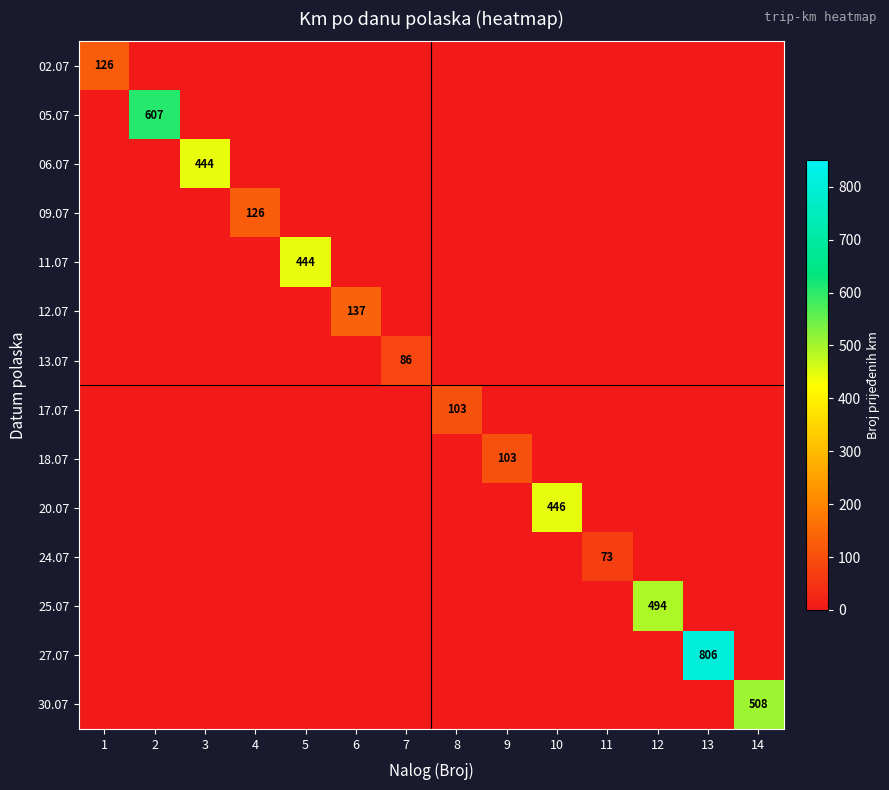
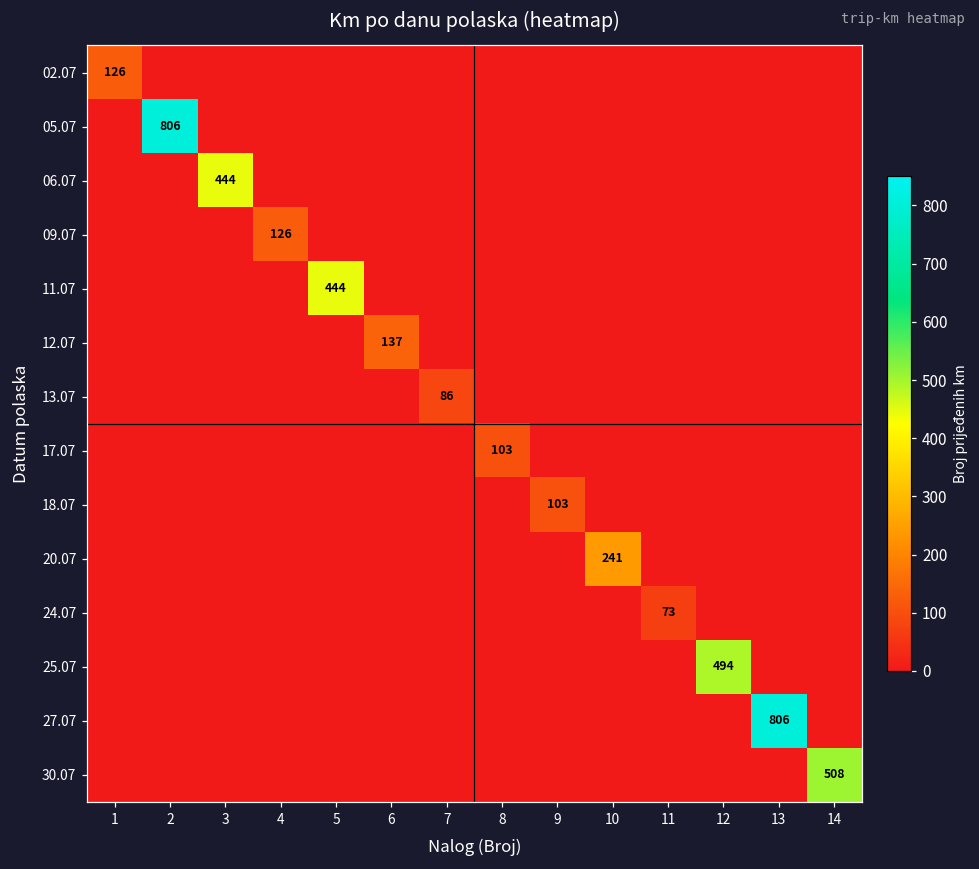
  {
    "02.07": {
      "1": 126
    },
    "05.07": {
-     "2": 607
+     "2": 806
    },
    "06.07": {
      "3": 444
    },
    "09.07": {
      "4": 126
    },
    "11.07": {
      "5": 444
    },
    "12.07": {
      "6": 137
    },
    "13.07": {
      "7": 86
    },
    "17.07": {
      "8": 103
    },
    "18.07": {
      "9": 103
    },
    "20.07": {
-     "10": 446
+     "10": 241
    },
    "24.07": {
      "11": 73
    },
    "25.07": {
      "12": 494
    },
    "27.07": {
      "13": 806
    },
    "30.07": {
      "14": 508
    }
  }
